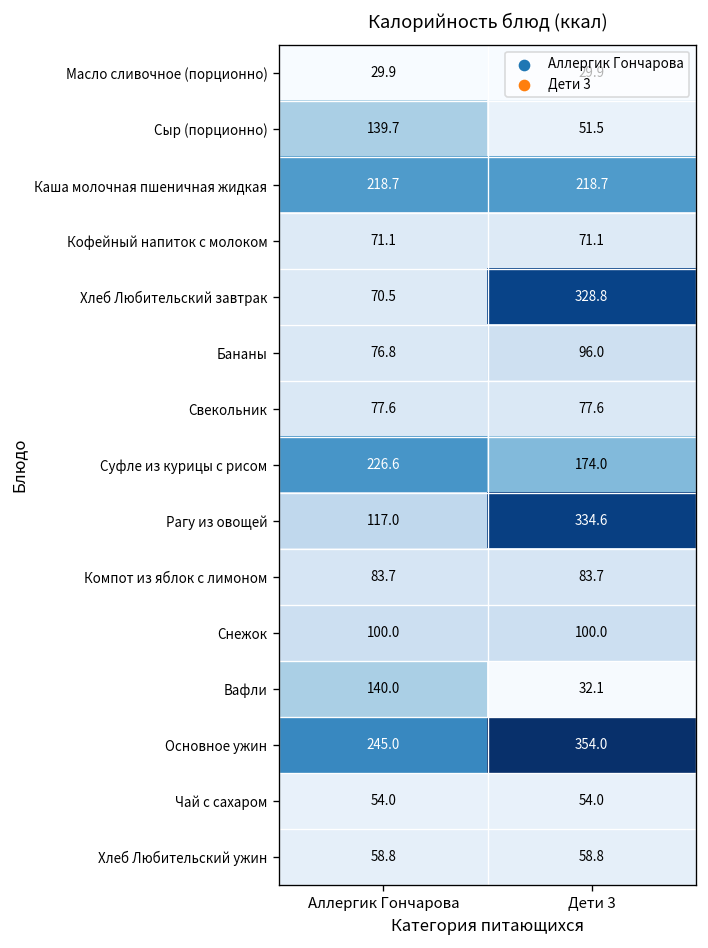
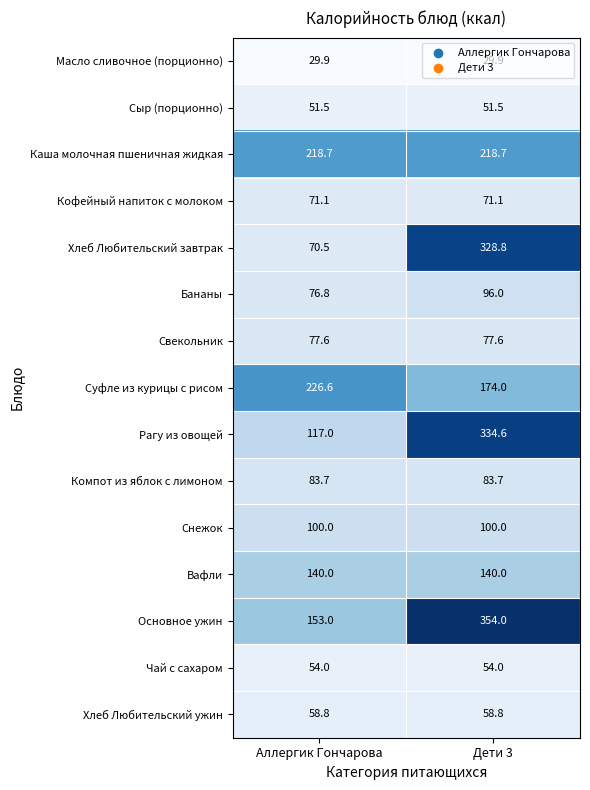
  {
    "Масло сливочное (порционно)": {
      "Аллергик Гончарова": 29.9
    },
    "Сыр (порционно)": {
-     "Аллергик Гончарова": 139.7,
+     "Аллергик Гончарова": 51.5,
      "Дети 3": 51.5
    },
    "Каша молочная пшеничная жидкая": {
      "Аллергик Гончарова": 218.7,
      "Дети 3": 218.7
    },
    "Кофейный напиток с молоком": {
      "Аллергик Гончарова": 71.1,
      "Дети 3": 71.1
    },
    "Хлеб Любительский завтрак": {
      "Аллергик Гончарова": 70.5,
      "Дети 3": 328.8
    },
    "Бананы": {
      "Аллергик Гончарова": 76.8,
      "Дети 3": 96.0
    },
    "Свекольник": {
      "Аллергик Гончарова": 77.6,
      "Дети 3": 77.6
    },
    "Суфле из курицы с рисом": {
      "Аллергик Гончарова": 226.6,
      "Дети 3": 174.0
    },
    "Рагу из овощей": {
      "Аллергик Гончарова": 117.0,
      "Дети 3": 334.6
    },
    "Компот из яблок с лимоном": {
      "Аллергик Гончарова": 83.7,
      "Дети 3": 83.7
    },
    "Снежок": {
      "Аллергик Гончарова": 100.0,
      "Дети 3": 100.0
    },
    "Вафли": {
      "Аллергик Гончарова": 140.0,
-     "Дети 3": 32.1
+     "Дети 3": 140.0
    },
    "Основное ужин": {
-     "Аллергик Гончарова": 245.0,
+     "Аллергик Гончарова": 153.0,
      "Дети 3": 354.0
    },
    "Чай с сахаром": {
      "Аллергик Гончарова": 54.0,
      "Дети 3": 54.0
    },
    "Хлеб Любительский ужин": {
      "Аллергик Гончарова": 58.8,
      "Дети 3": 58.8
    }
  }
